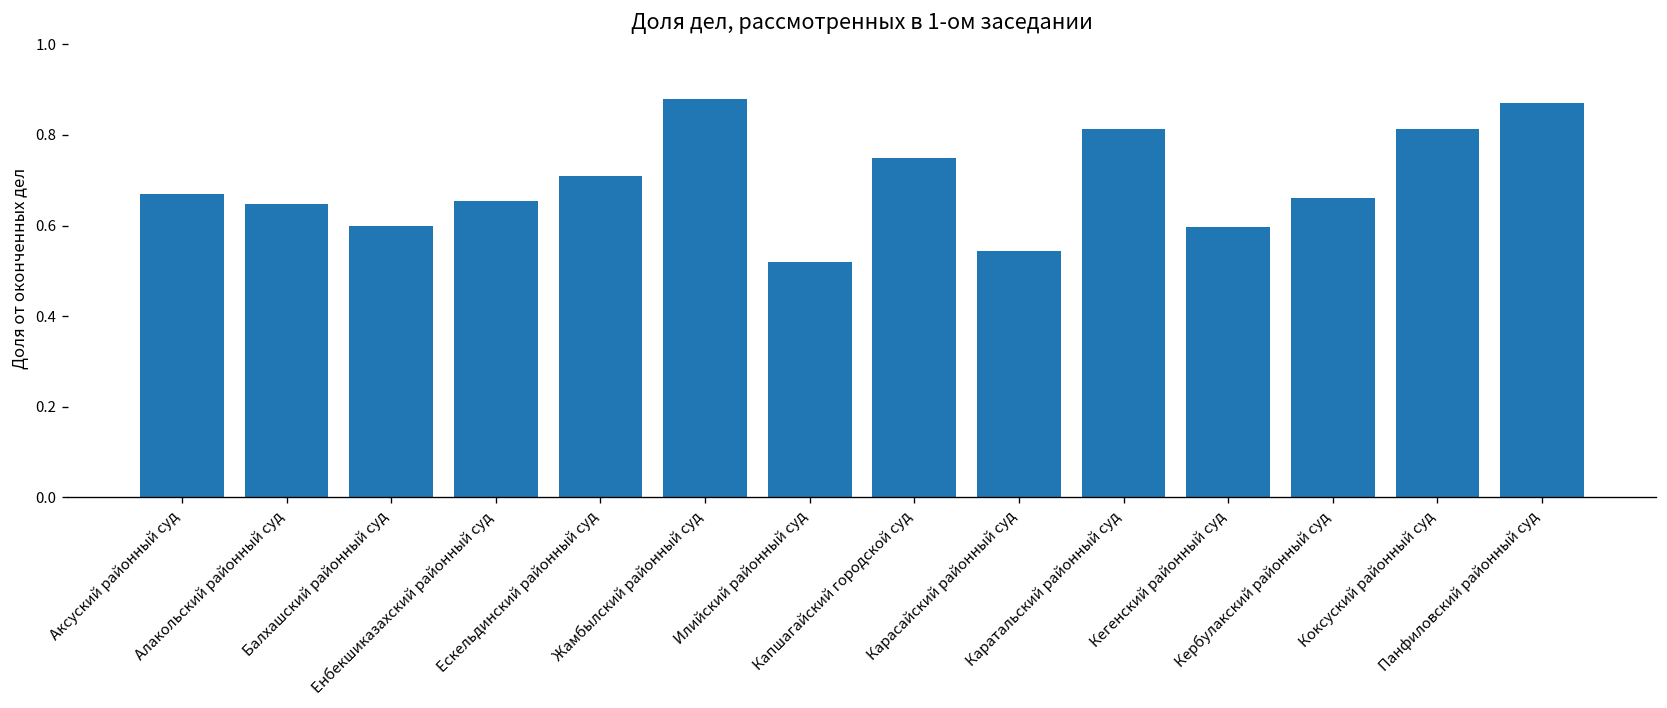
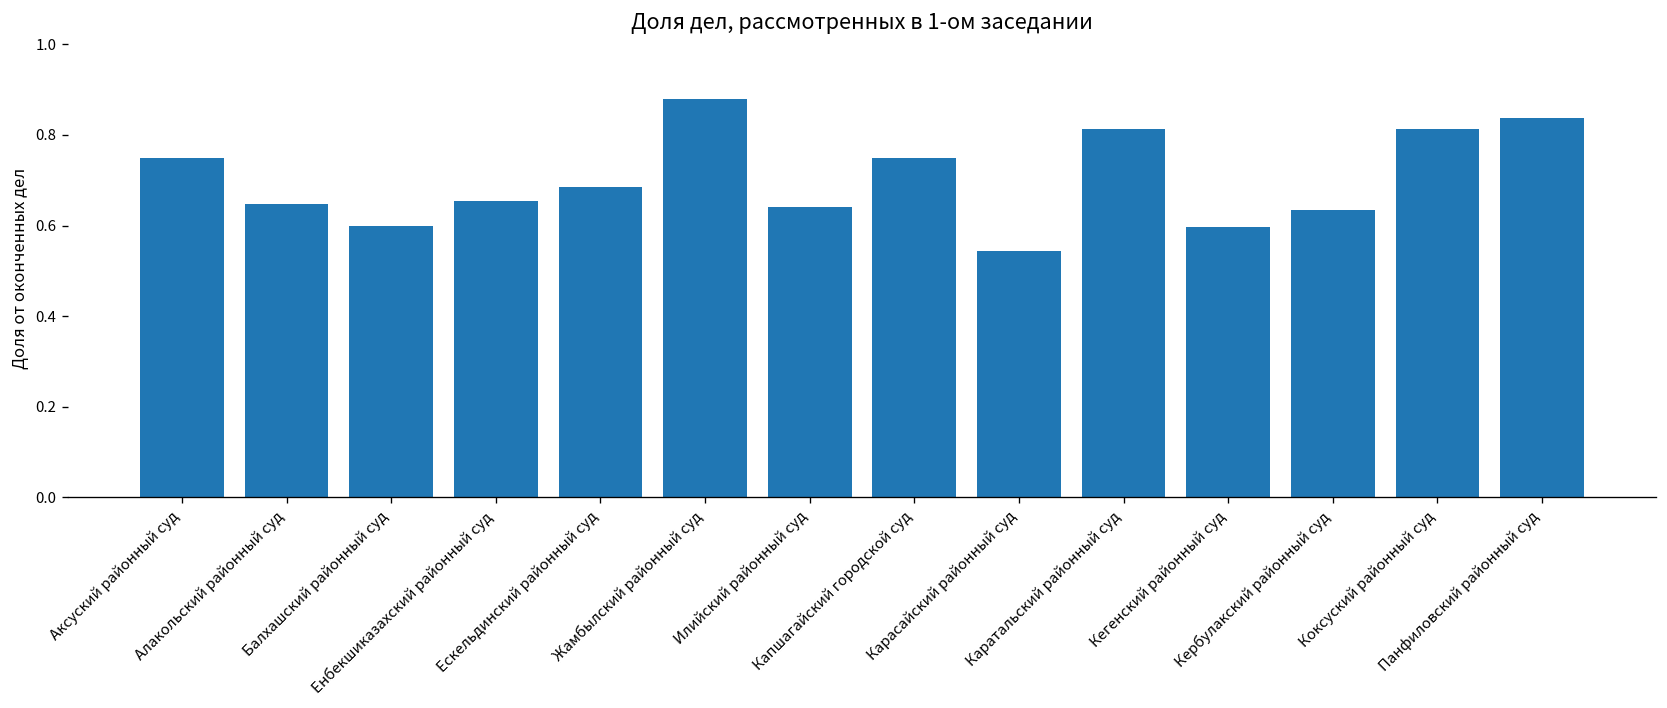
  {
-   "Аксуский районный суд": 0.67,
+   "Аксуский районный суд": 0.75,
    "Алакольский районный суд": 0.65,
    "Балхашский районный суд": 0.60,
    "Енбекшиказахский районный суд": 0.66,
-   "Ескельдинский районный суд": 0.71,
+   "Ескельдинский районный суд": 0.68,
    "Жамбылский районный суд": 0.88,
-   "Илийский районный суд": 0.52,
+   "Илийский районный суд": 0.64,
    "Капшагайский городской суд": 0.75,
    "Карасайский районный суд": 0.54,
    "Каратальский районный суд": 0.81,
    "Кегенский районный суд": 0.60,
-   "Кербулакский районный суд": 0.66,
+   "Кербулакский районный суд": 0.63,
    "Коксуский районный суд": 0.81,
-   "Панфиловский районный суд": 0.87
+   "Панфиловский районный суд": 0.84
  }
